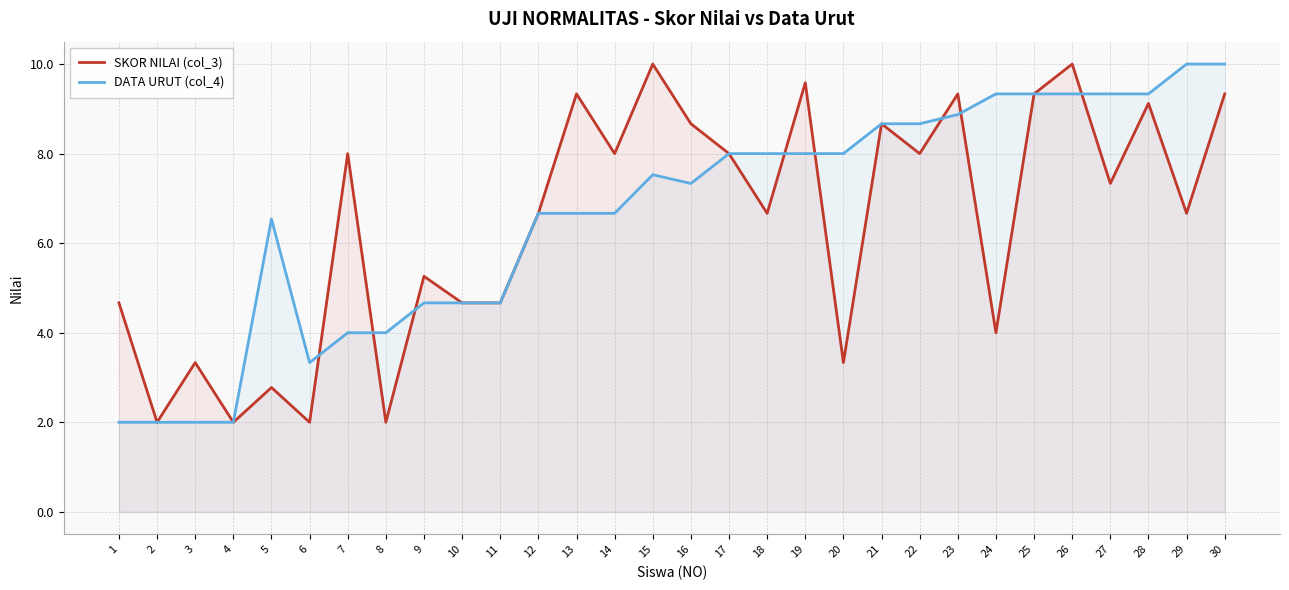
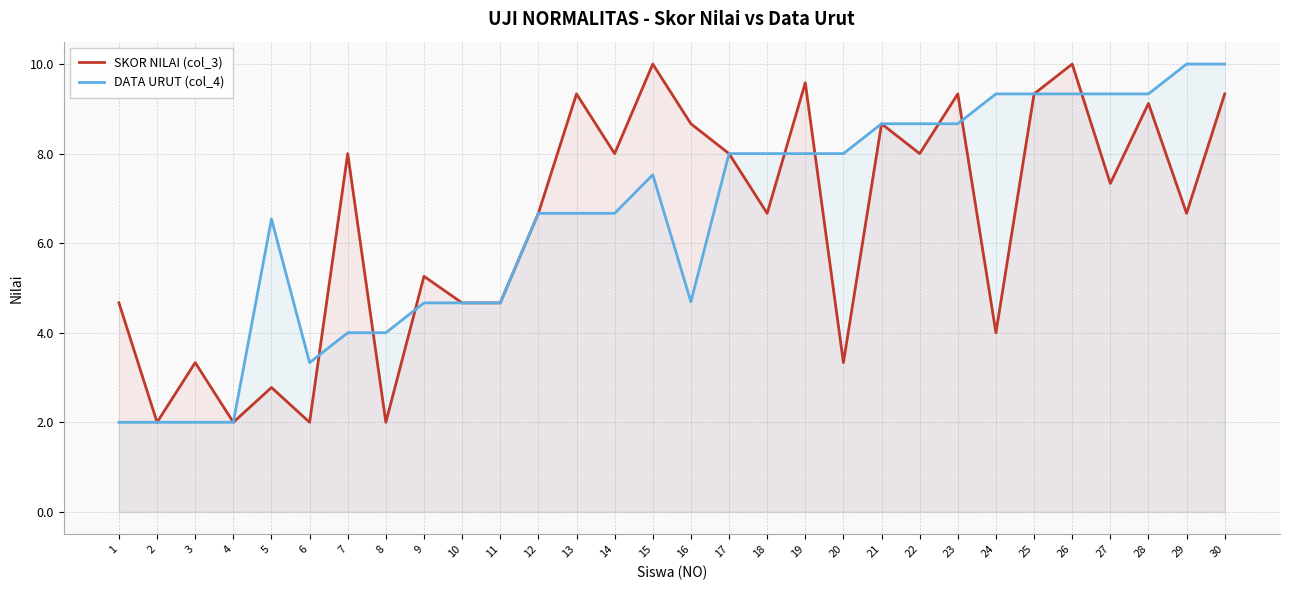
  {
    "SKOR NILAI (col_3)": {
      "1": 4.7,
      "3": 3.3,
      "5": 2.8,
      "6": 2.0,
      "7": 8.0,
      "8": 2.0,
      "9": 5.3,
      "13": 9.3,
      "14": 8.0,
      "15": 10.0,
      "16": 8.7,
      "18": 6.7,
      "19": 9.6,
      "20": 3.3,
      "22": 8.0,
      "23": 9.3,
      "24": 4.0,
      "26": 10.0,
      "27": 7.3,
      "28": 9.1,
      "29": 6.7,
      "30": 9.3
    },
    "DATA URUT (col_4)": {
      "1": 2.0,
      "3": 2.0,
      "5": 6.5,
      "6": 3.3,
      "7": 4.0,
      "8": 4.0,
      "9": 4.7,
      "13": 6.7,
      "14": 6.7,
      "15": 7.5,
-     "16": 7.3,
+     "16": 4.7,
      "18": 8.0,
      "19": 8.0,
      "20": 8.0,
      "22": 8.7,
-     "23": 8.9,
+     "23": 8.7,
      "24": 9.3,
      "26": 9.3,
      "27": 9.3,
      "28": 9.3,
      "29": 10.0,
      "30": 10.0
    }
  }
